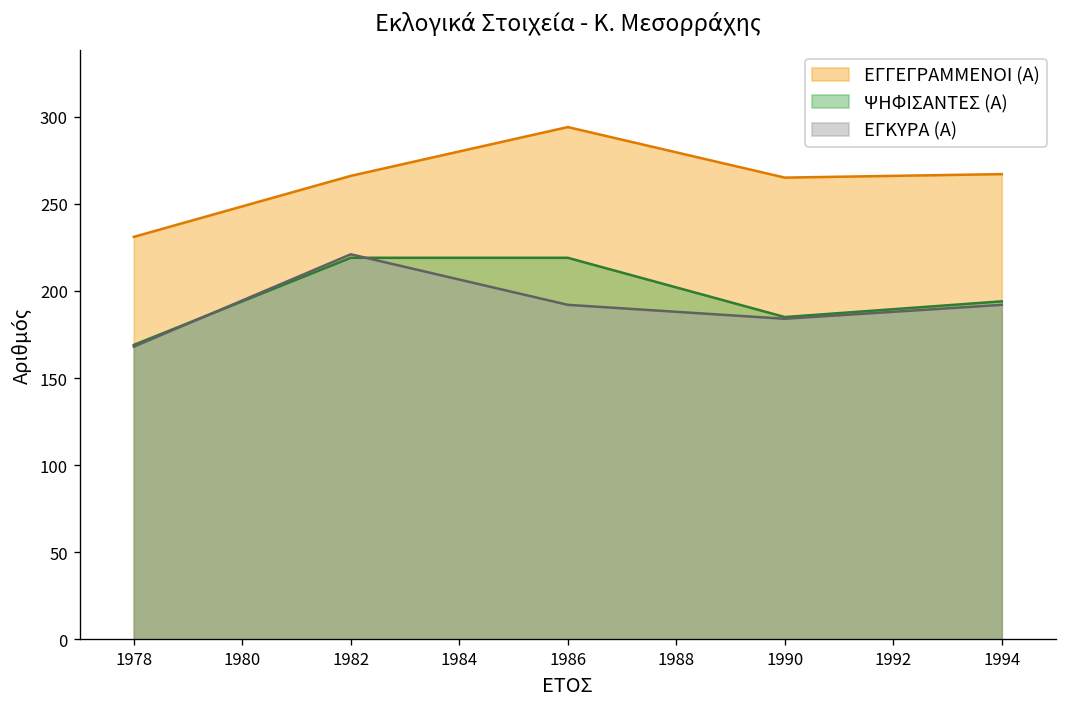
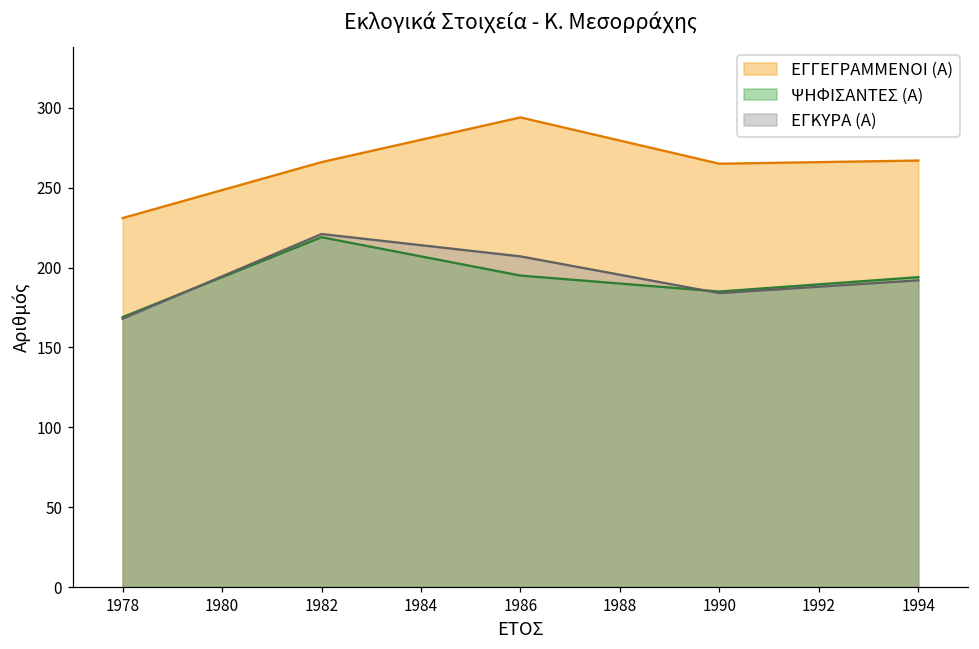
  {
    "ΕΓΓΕΓΡΑΜΜΕΝΟΙ (Α)": {
      "1978": 231,
      "1982": 266,
      "1986": 294,
      "1990": 265,
      "1994": 267
    },
    "ΨΗΦΙΣΑΝΤΕΣ (Α)": {
      "1982": 219,
-     "1986": 219,
+     "1986": 195,
      "1994": 194
    },
    "ΕΓΚΥΡΑ (Α)": {
      "1982": 221,
-     "1986": 192,
+     "1986": 207,
      "1994": 192
    }
  }
